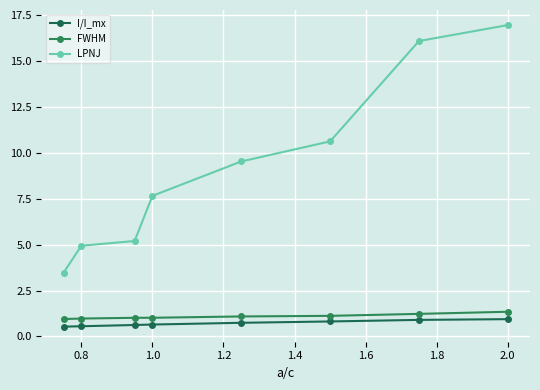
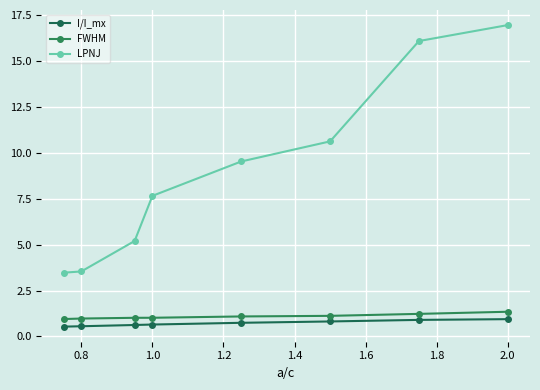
  {
    "LPNJ": {
-     "0.8": 4.9,
+     "0.8": 3.5,
      "1.0": 7.7,
      "2.0": 17.0
    }
  }
